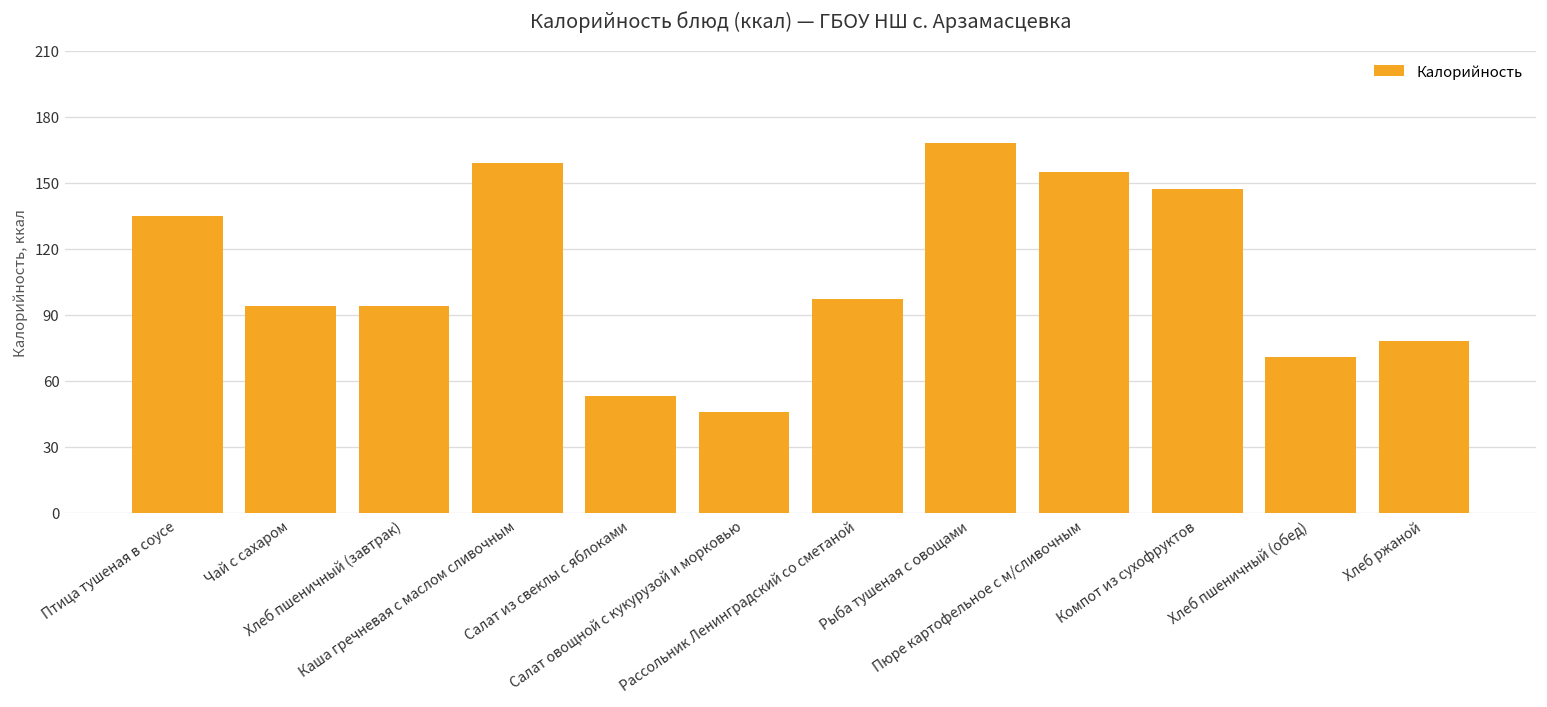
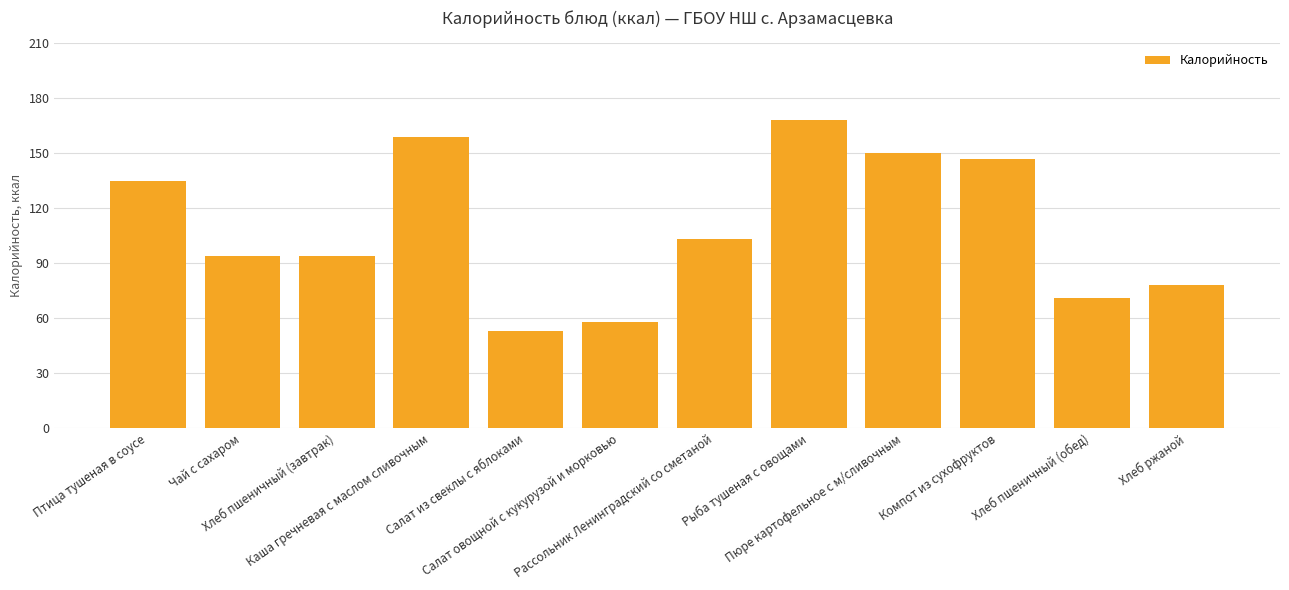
  {
    "Птица тушеная в соусе": 135,
    "Чай с сахаром": 94,
    "Хлеб пшеничный (завтрак)": 94,
    "Каша гречневая с маслом сливочным": 159,
    "Салат из свеклы с яблоками": 53,
-   "Салат овощной с кукурузой и морковью": 46,
-   "Рассольник Ленинградский со сметаной": 97,
+   "Салат овощной с кукурузой и морковью": 58,
+   "Рассольник Ленинградский со сметаной": 103,
    "Рыба тушеная с овощами": 168,
-   "Пюре картофельное с м/сливочным": 155,
+   "Пюре картофельное с м/сливочным": 150,
    "Компот из сухофруктов": 147,
    "Хлеб пшеничный (обед)": 71,
    "Хлеб ржаной": 78
  }
